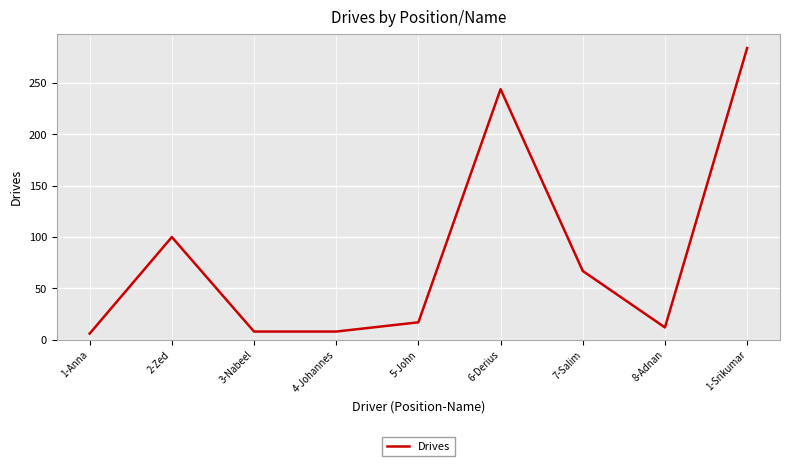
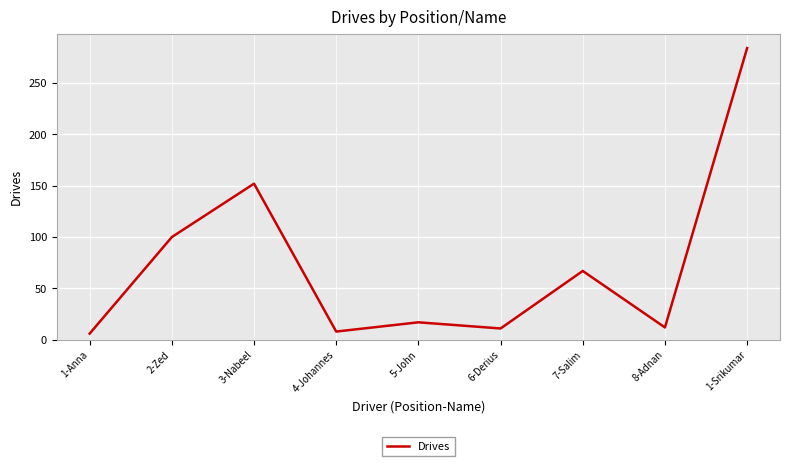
  {
    "1-Anna": 6,
    "2-Zed": 100,
-   "3-Nabeel": 8,
+   "3-Nabeel": 152,
    "4-Johannes": 8,
    "5-John": 17,
-   "6-Derius": 244,
+   "6-Derius": 11,
    "7-Salim": 67,
    "8-Adnan": 12,
    "1-Srikumar": 284
  }
